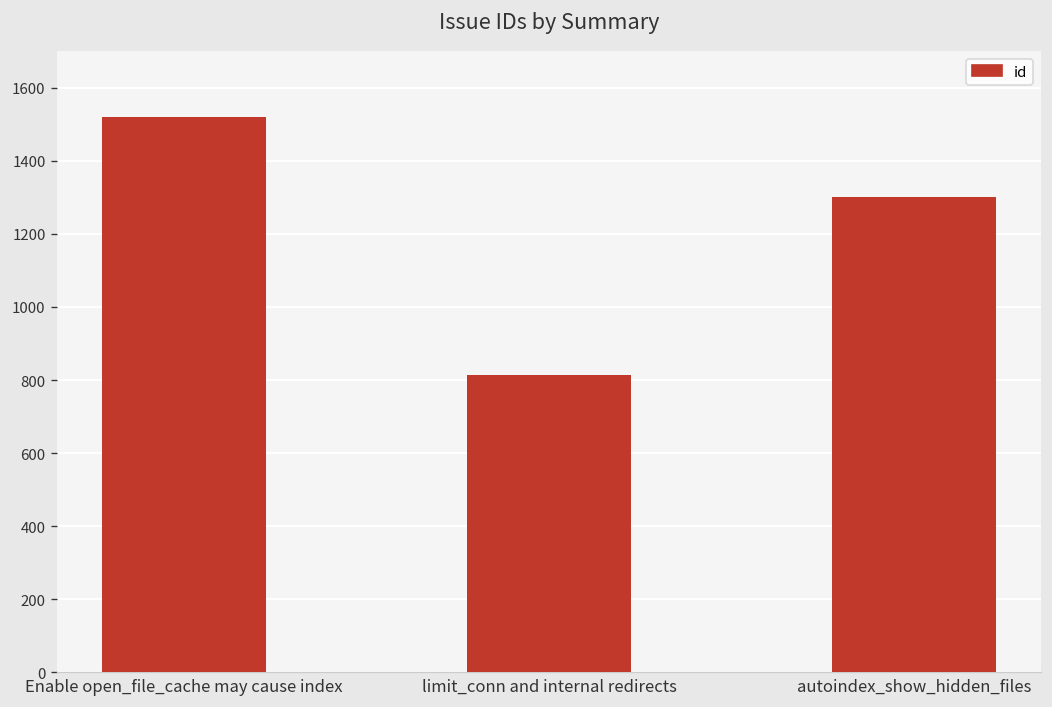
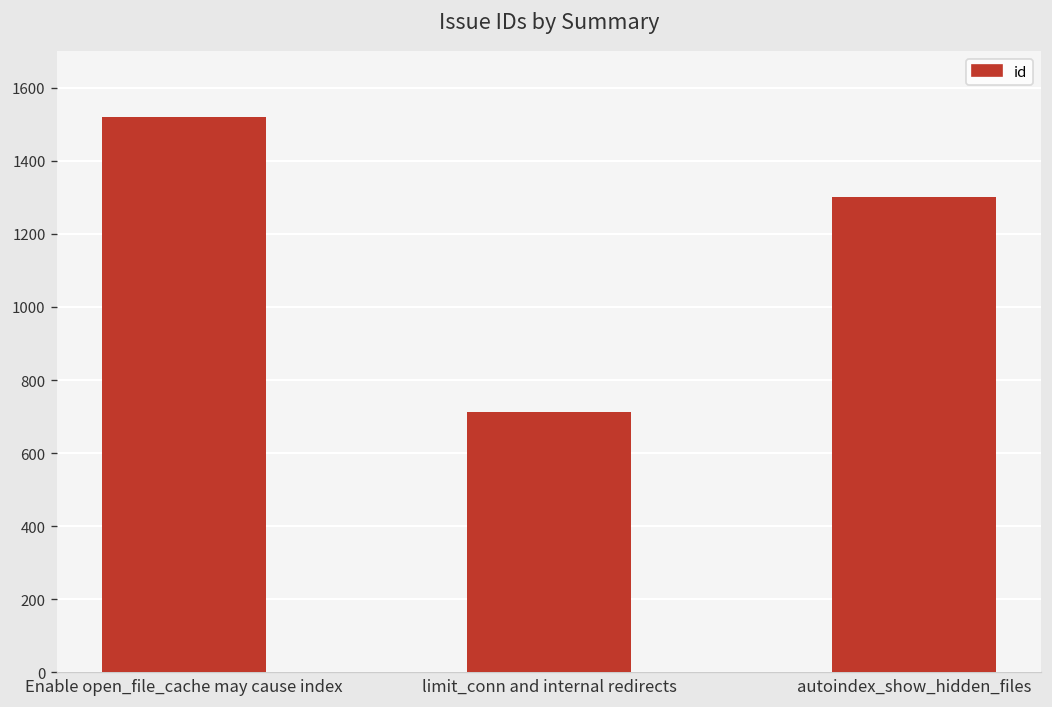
  {
    "Enable open_file_cache may cause index": 1520,
-   "limit_conn and internal redirects": 810,
+   "limit_conn and internal redirects": 710,
    "autoindex_show_hidden_files": 1300
  }
